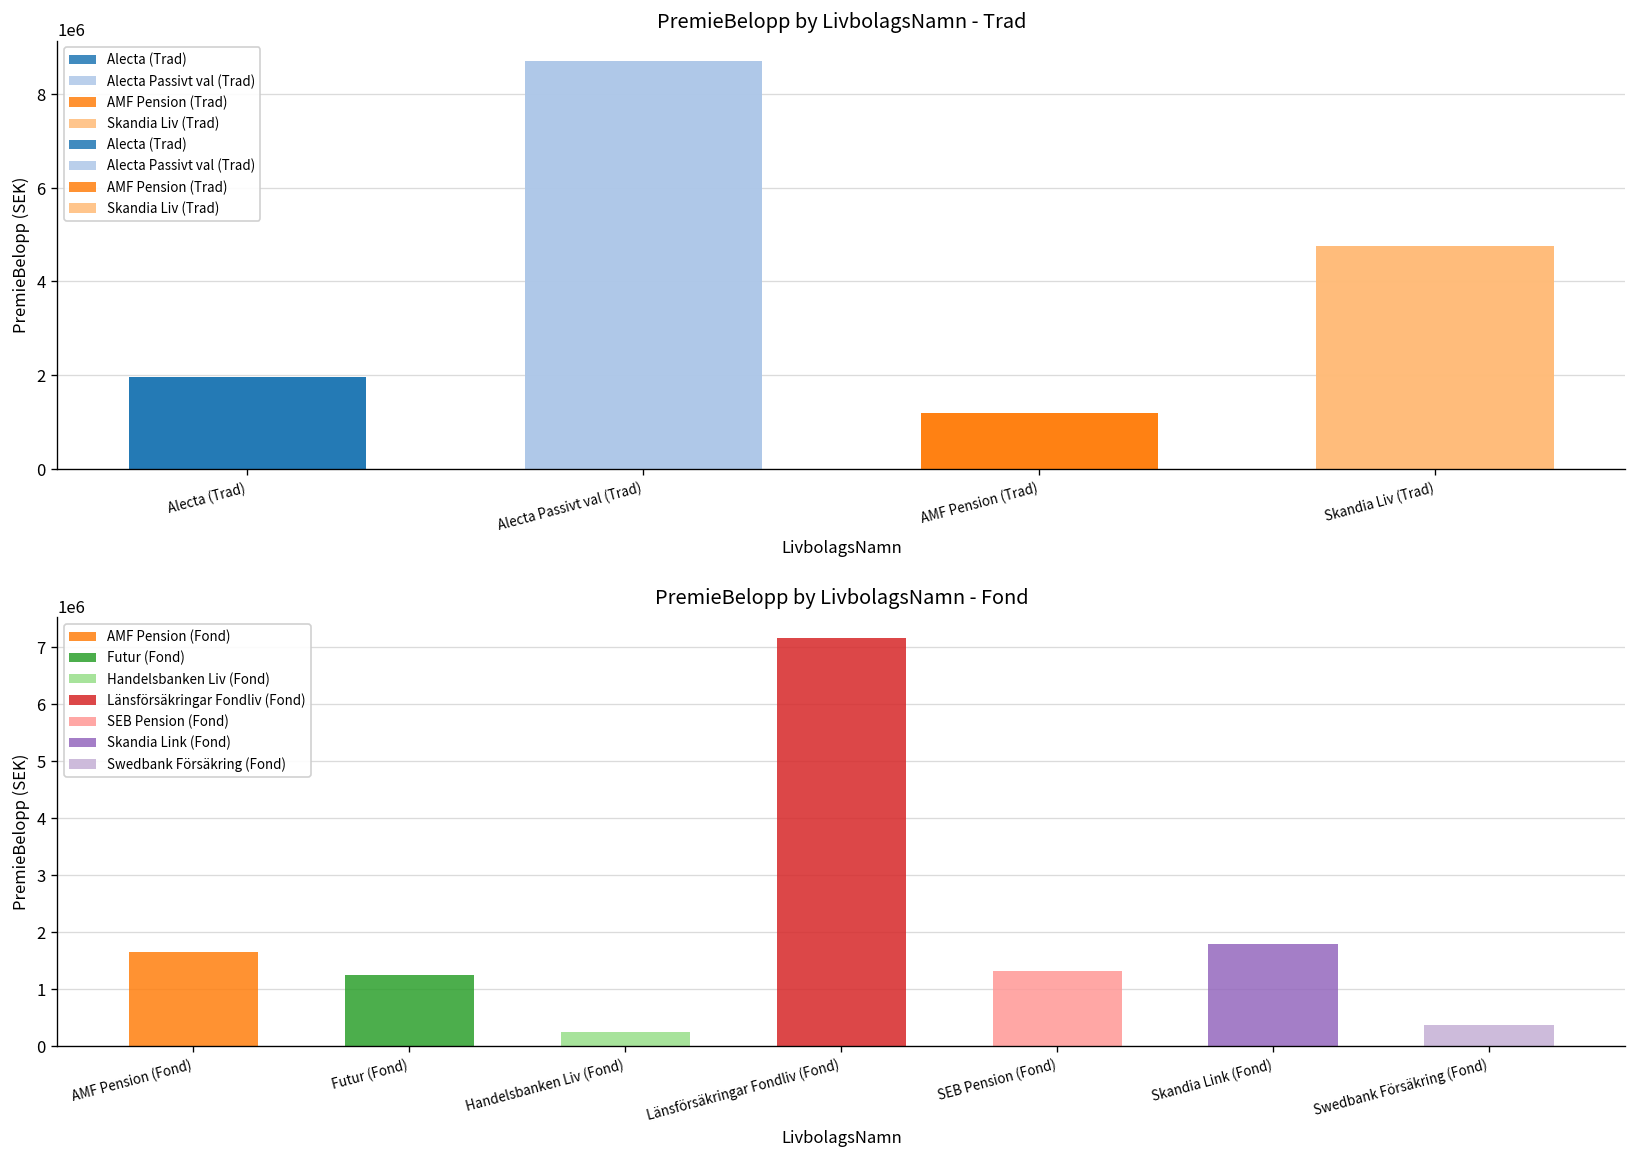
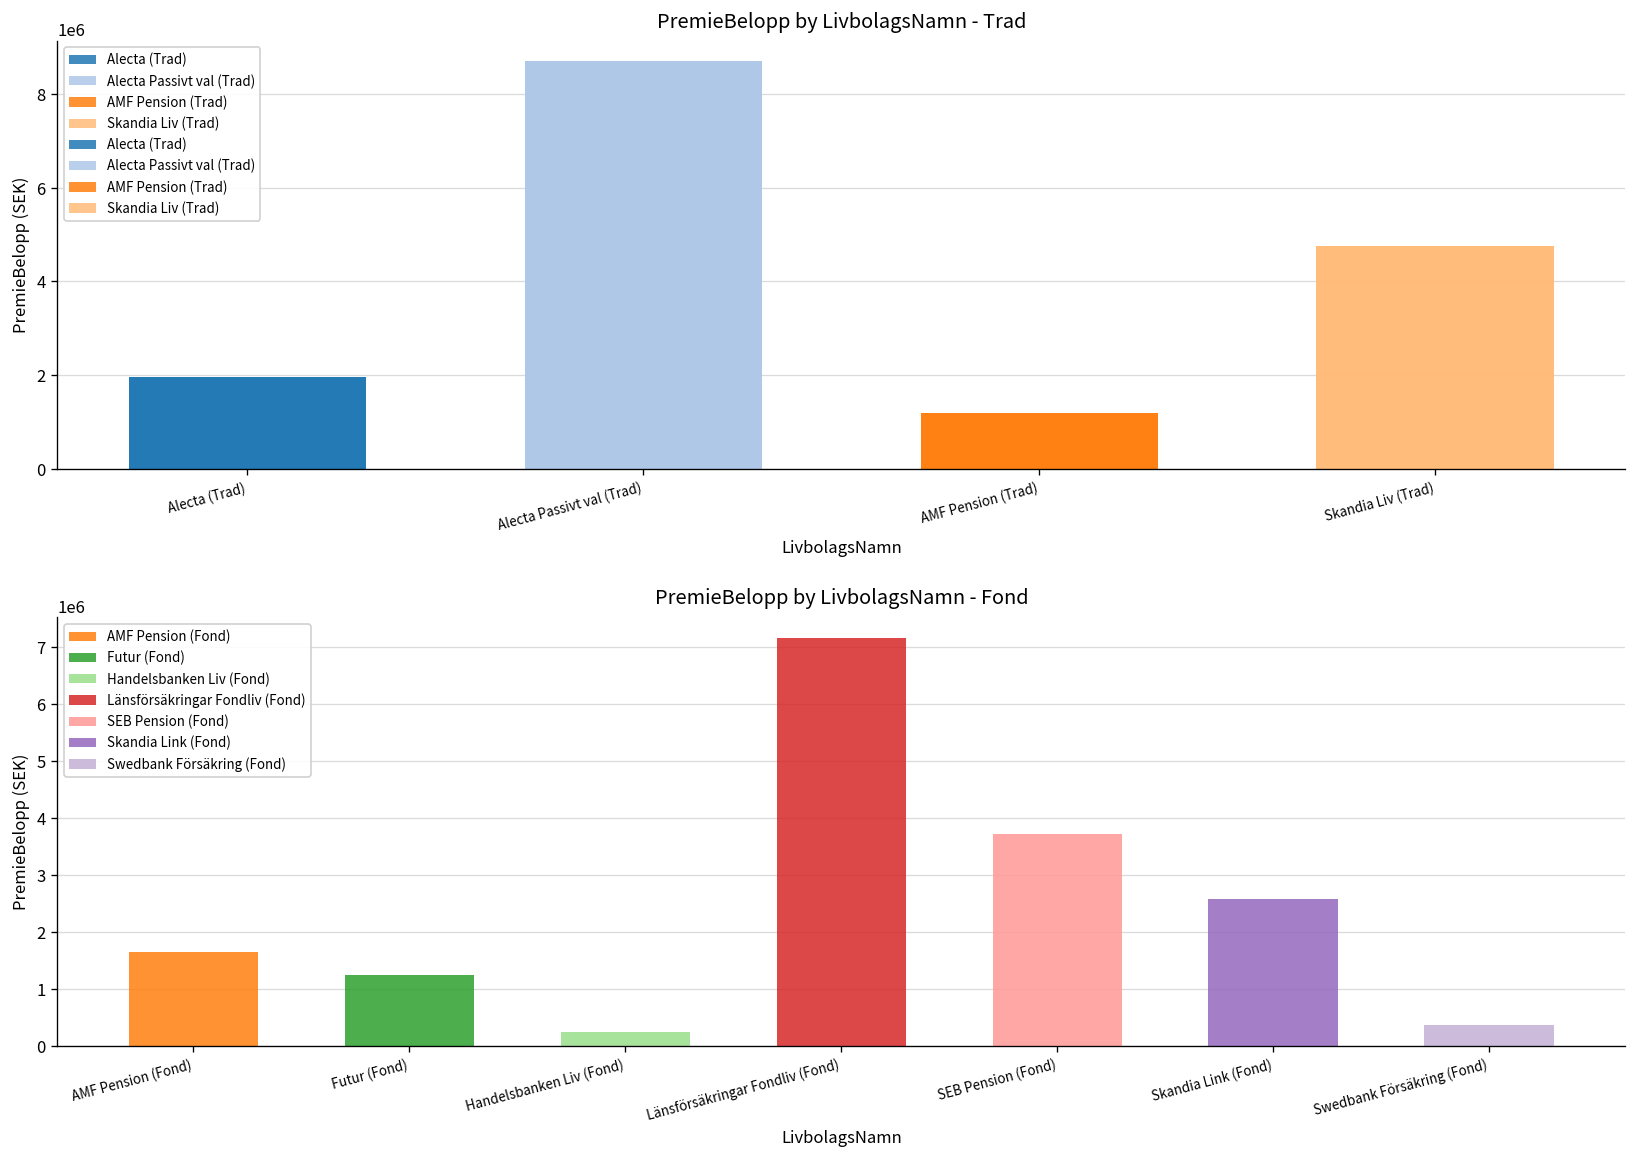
  {
    "PremieBelopp by LivbolagsNamn - Trad": {
      "Alecta Passivt val (Trad)": {
        "Alecta Passivt val (Trad)": 8700000
      },
      "AMF Pension (Trad)": {
        "AMF Pension (Trad)": 1200000
      },
      "Skandia Liv (Trad)": {
        "Skandia Liv (Trad)": 4800000
      }
    },
    "PremieBelopp by LivbolagsNamn - Fond": {
      "AMF Pension (Fond)": 1600000,
      "Futur (Fond)": 1200000,
      "Handelsbanken Liv (Fond)": 300000,
      "Länsförsäkringar Fondliv (Fond)": 7200000,
-     "SEB Pension (Fond)": 1300000,
-     "Skandia Link (Fond)": 1800000,
+     "SEB Pension (Fond)": 3700000,
+     "Skandia Link (Fond)": 2600000,
      "Swedbank Försäkring (Fond)": 400000
    }
  }
